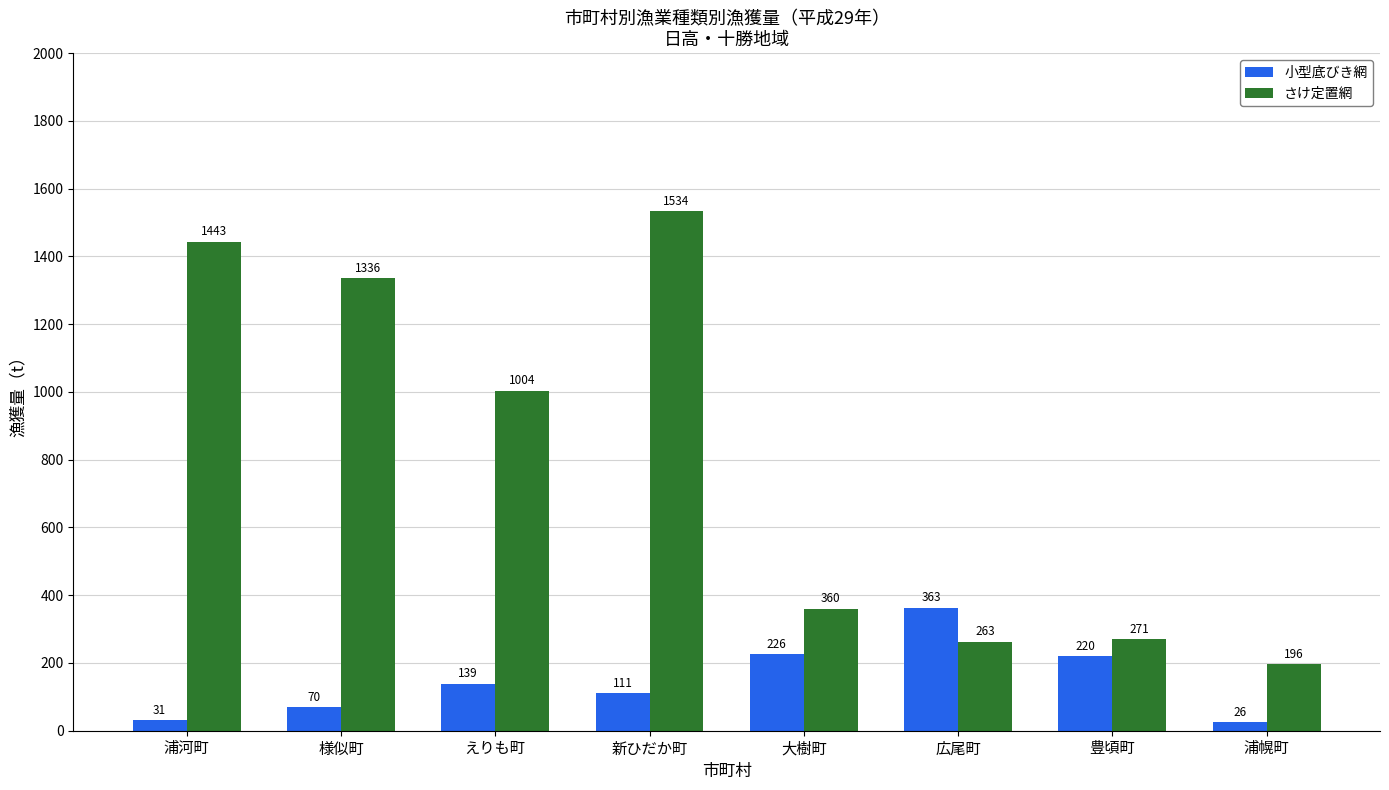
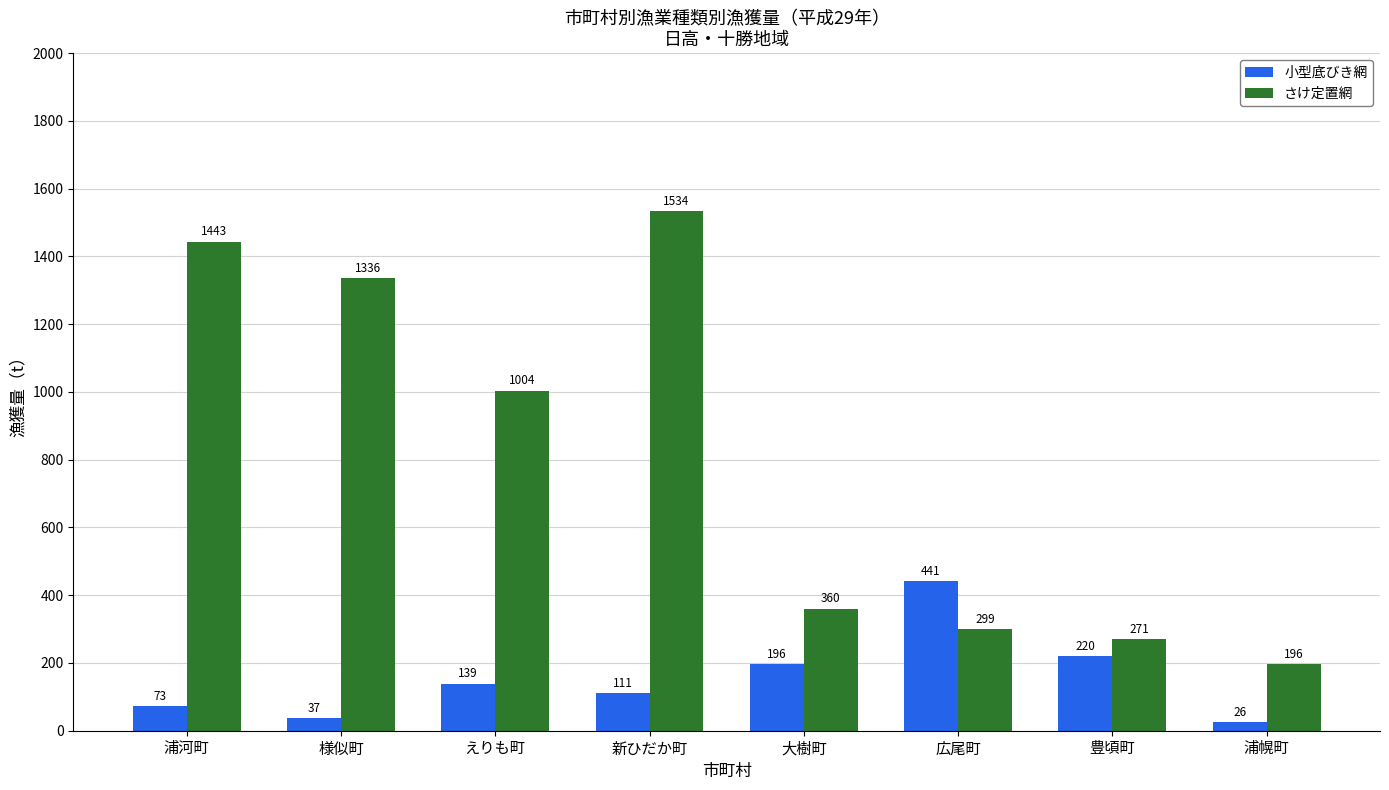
  {
    "小型底びき網": {
-     "浦河町": 31,
-     "様似町": 70,
+     "浦河町": 73,
+     "様似町": 37,
      "えりも町": 139,
      "新ひだか町": 111,
-     "大樹町": 226,
-     "広尾町": 363,
+     "大樹町": 196,
+     "広尾町": 441,
      "豊頃町": 220,
      "浦幌町": 26
    },
    "さけ定置網": {
      "浦河町": 1443,
      "様似町": 1336,
      "えりも町": 1004,
      "新ひだか町": 1534,
      "大樹町": 360,
-     "広尾町": 263,
+     "広尾町": 299,
      "豊頃町": 271,
      "浦幌町": 196
    }
  }
